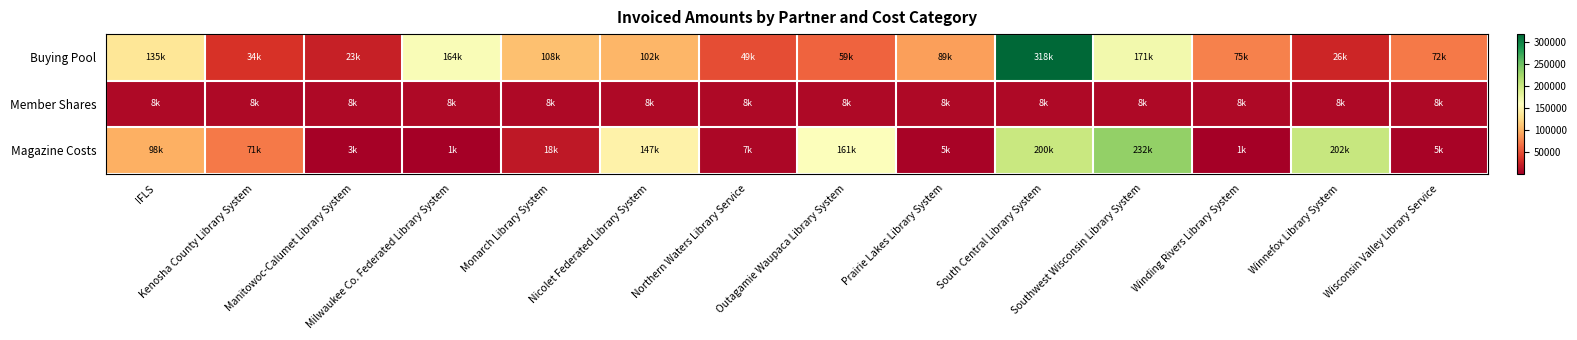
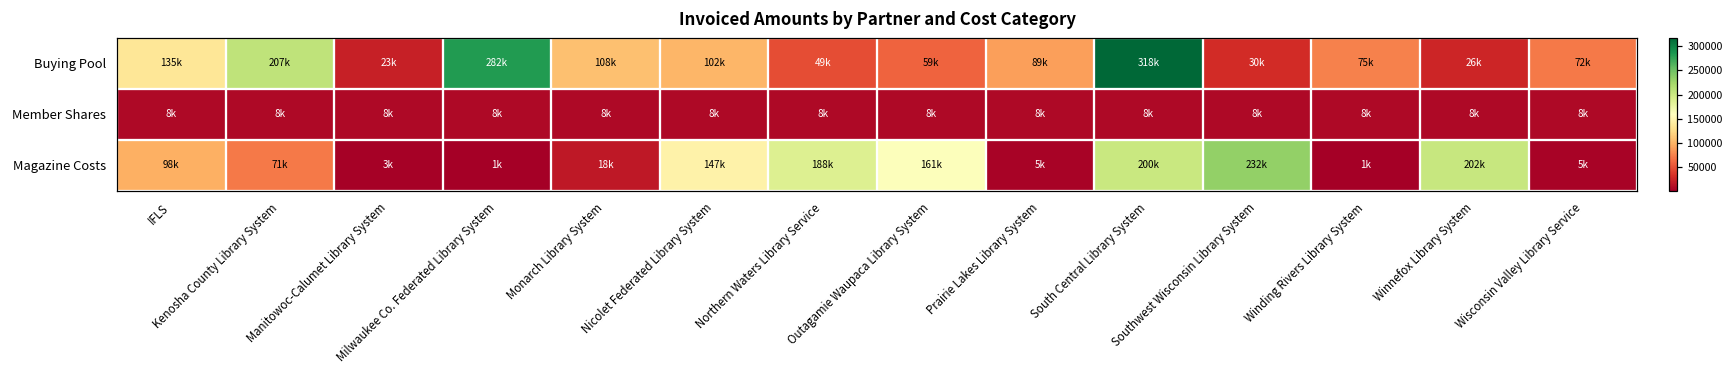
  {
    "Buying Pool": {
      "IFLS": "135k",
-     "Kenosha County Library System": "34k",
+     "Kenosha County Library System": "207k",
      "Manitowoc-Calumet Library System": "23k",
-     "Milwaukee Co. Federated Library System": "164k",
+     "Milwaukee Co. Federated Library System": "282k",
      "Monarch Library System": "108k",
      "Nicolet Federated Library System": "102k",
      "Northern Waters Library Service": "49k",
      "Outagamie Waupaca Library System": "59k",
      "Prairie Lakes Library System": "89k",
      "South Central Library System": "318k",
-     "Southwest Wisconsin Library System": "171k",
+     "Southwest Wisconsin Library System": "30k",
      "Winding Rivers Library System": "75k",
      "Winnefox Library System": "26k",
      "Wisconsin Valley Library Service": "72k"
    },
    "Member Shares": {
      "IFLS": "8k",
      "Kenosha County Library System": "8k",
      "Manitowoc-Calumet Library System": "8k",
      "Milwaukee Co. Federated Library System": "8k",
      "Monarch Library System": "8k",
      "Nicolet Federated Library System": "8k",
      "Northern Waters Library Service": "8k",
      "Outagamie Waupaca Library System": "8k",
      "Prairie Lakes Library System": "8k",
      "South Central Library System": "8k",
      "Southwest Wisconsin Library System": "8k",
      "Winding Rivers Library System": "8k",
      "Winnefox Library System": "8k",
      "Wisconsin Valley Library Service": "8k"
    },
    "Magazine Costs": {
      "IFLS": "98k",
      "Kenosha County Library System": "71k",
      "Manitowoc-Calumet Library System": "3k",
      "Milwaukee Co. Federated Library System": "1k",
      "Monarch Library System": "18k",
      "Nicolet Federated Library System": "147k",
-     "Northern Waters Library Service": "7k",
+     "Northern Waters Library Service": "188k",
      "Outagamie Waupaca Library System": "161k",
      "Prairie Lakes Library System": "5k",
      "South Central Library System": "200k",
      "Southwest Wisconsin Library System": "232k",
      "Winding Rivers Library System": "1k",
      "Winnefox Library System": "202k",
      "Wisconsin Valley Library Service": "5k"
    }
  }
